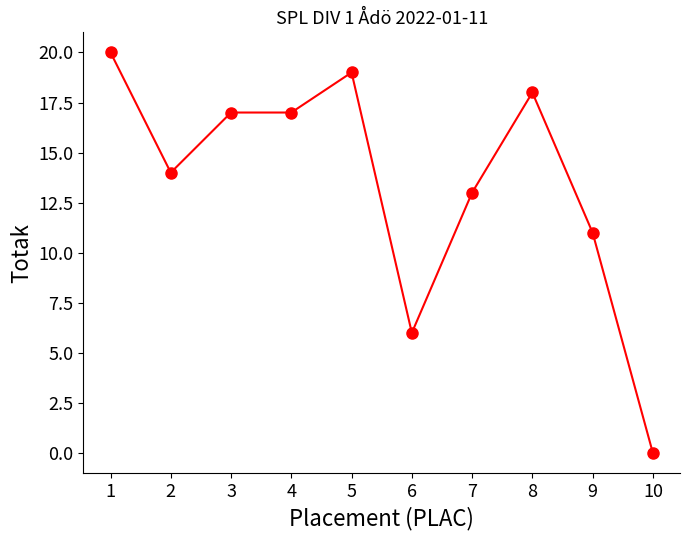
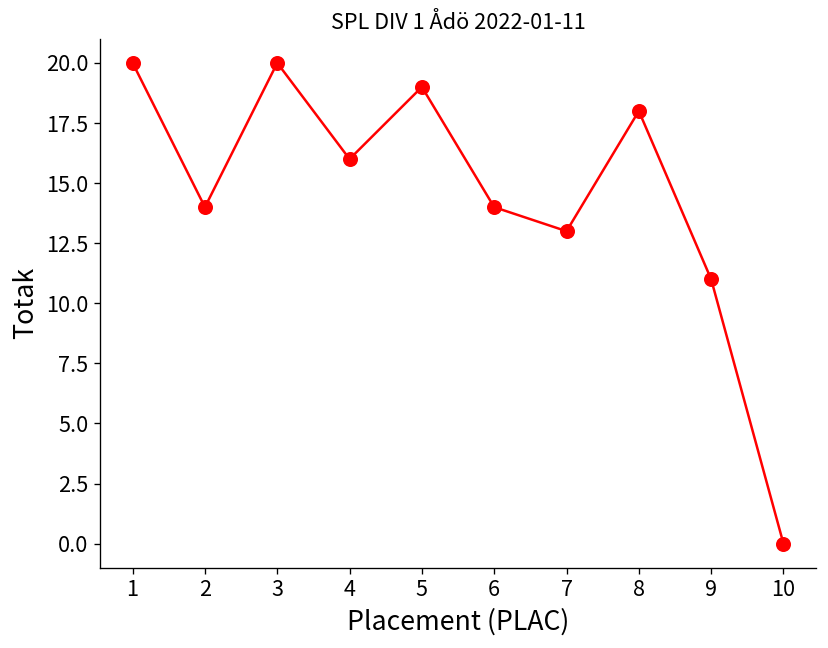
  {
    "1": 20,
    "2": 14,
-   "3": 17,
-   "4": 17,
+   "3": 20,
+   "4": 16,
    "5": 19,
-   "6": 6,
+   "6": 14,
    "7": 13,
    "8": 18,
    "9": 11,
    "10": 0
  }
